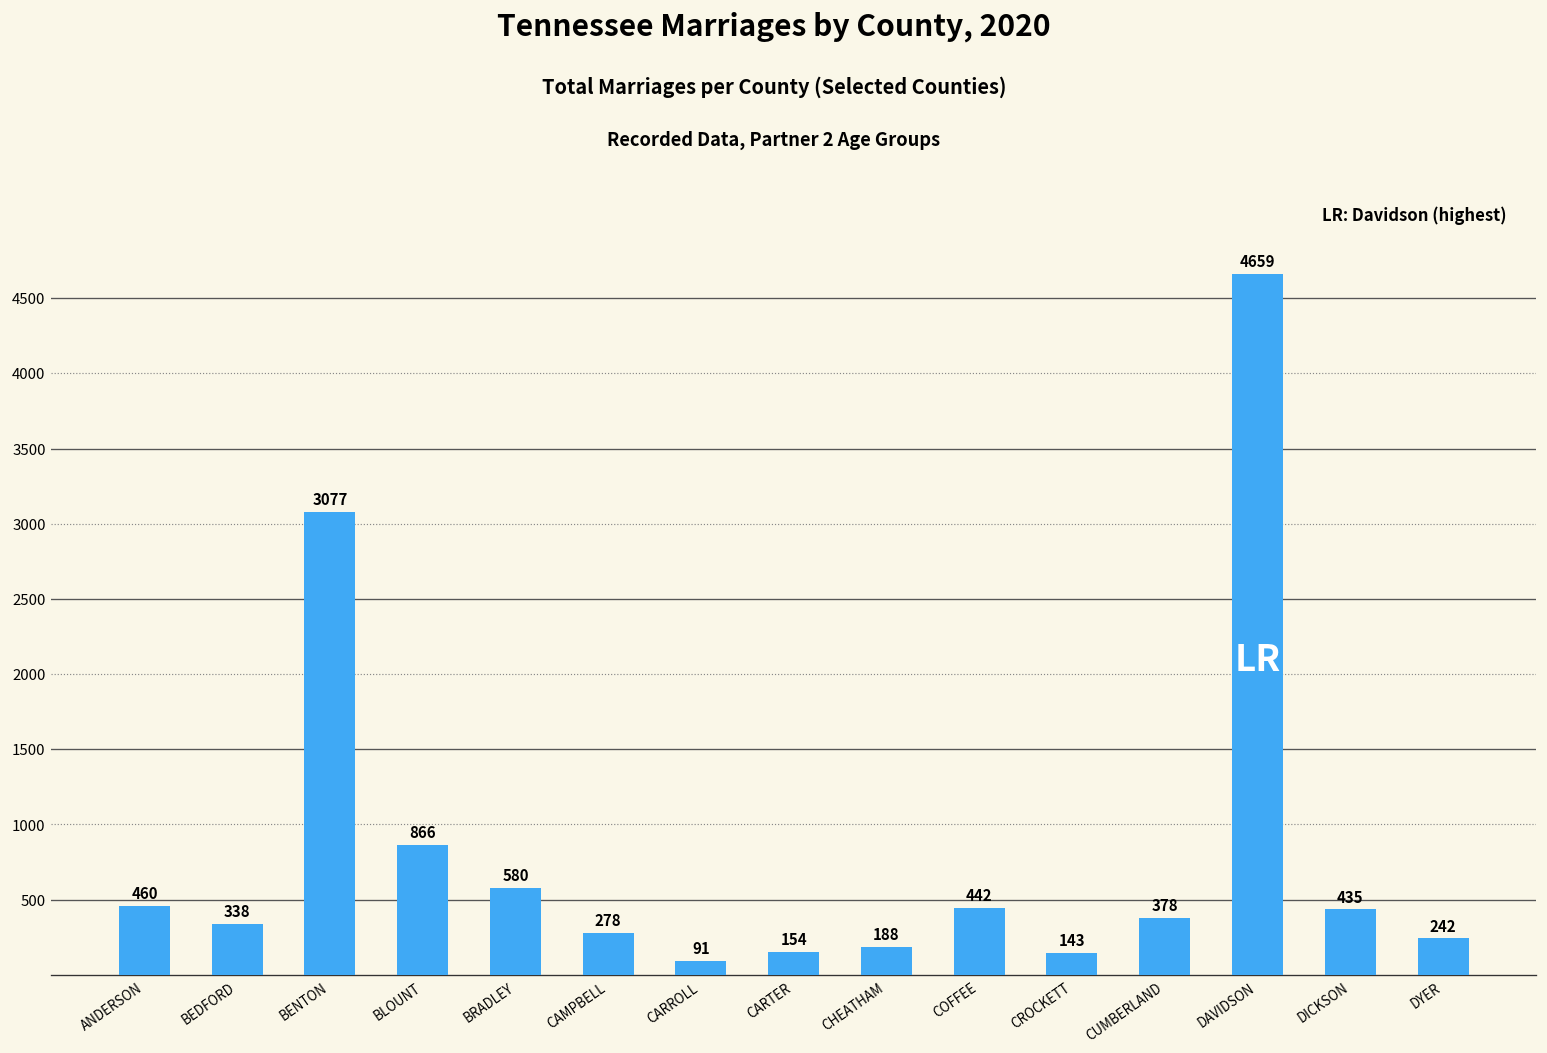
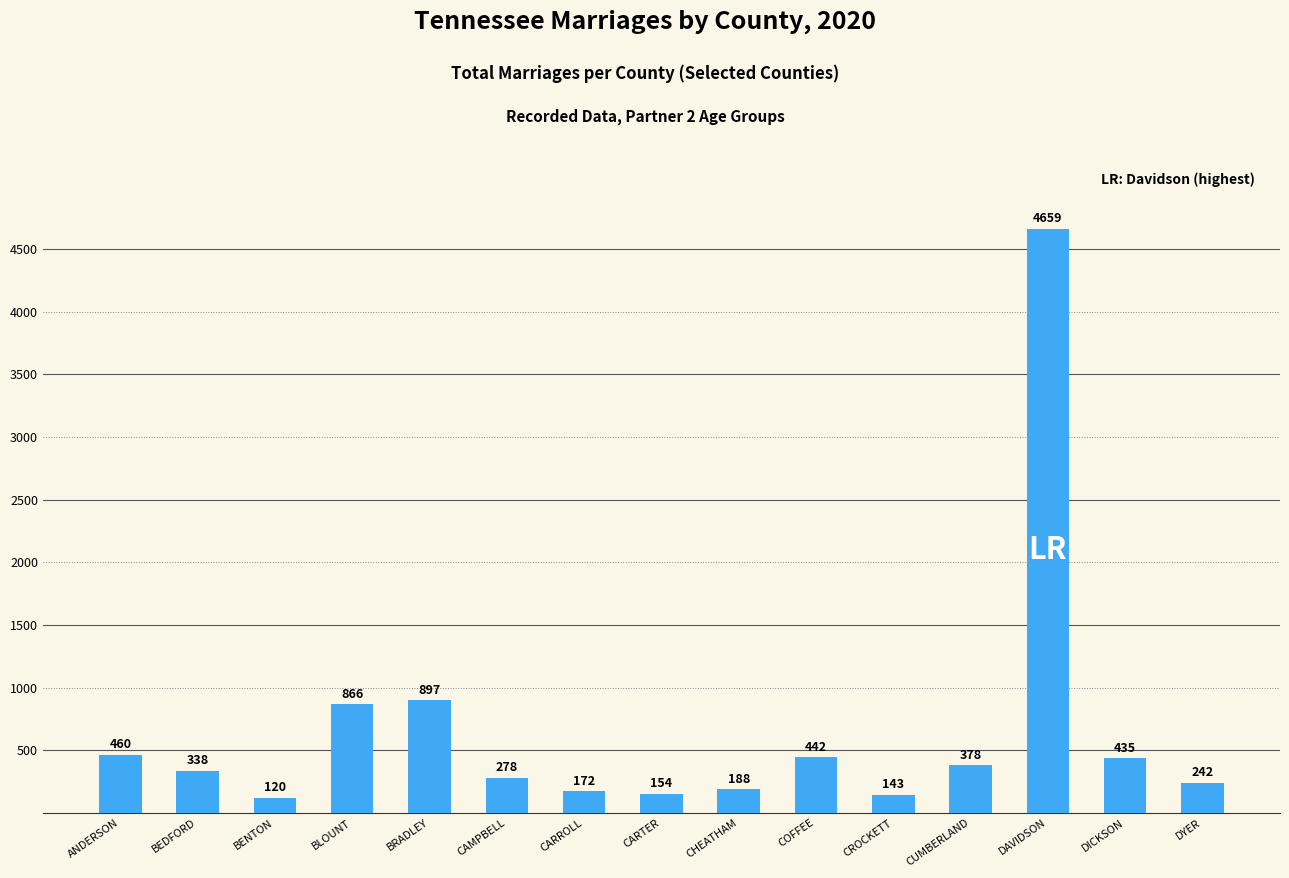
  {
    "ANDERSON": 460,
    "BEDFORD": 338,
-   "BENTON": 3077,
+   "BENTON": 120,
    "BLOUNT": 866,
-   "BRADLEY": 580,
+   "BRADLEY": 897,
    "CAMPBELL": 278,
-   "CARROLL": 91,
+   "CARROLL": 172,
    "CARTER": 154,
    "CHEATHAM": 188,
    "COFFEE": 442,
    "CROCKETT": 143,
    "CUMBERLAND": 378,
    "DAVIDSON": 4659,
    "DICKSON": 435,
    "DYER": 242
  }
